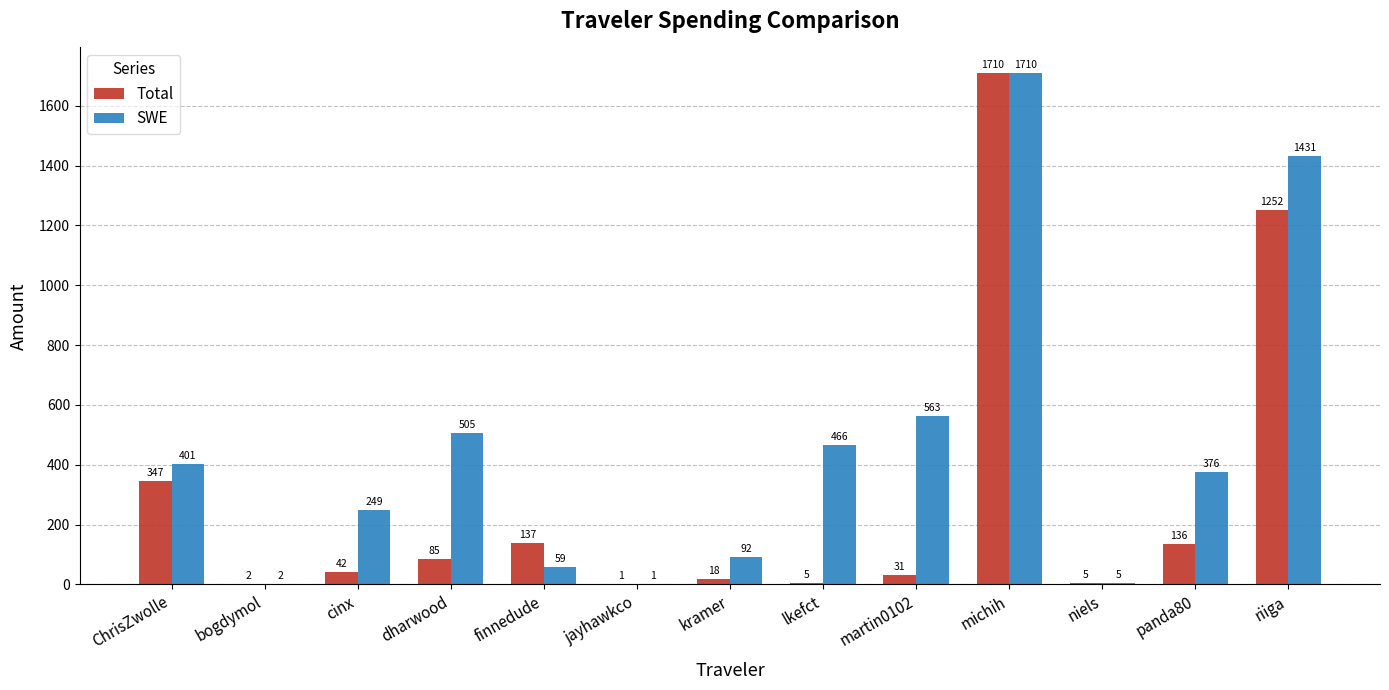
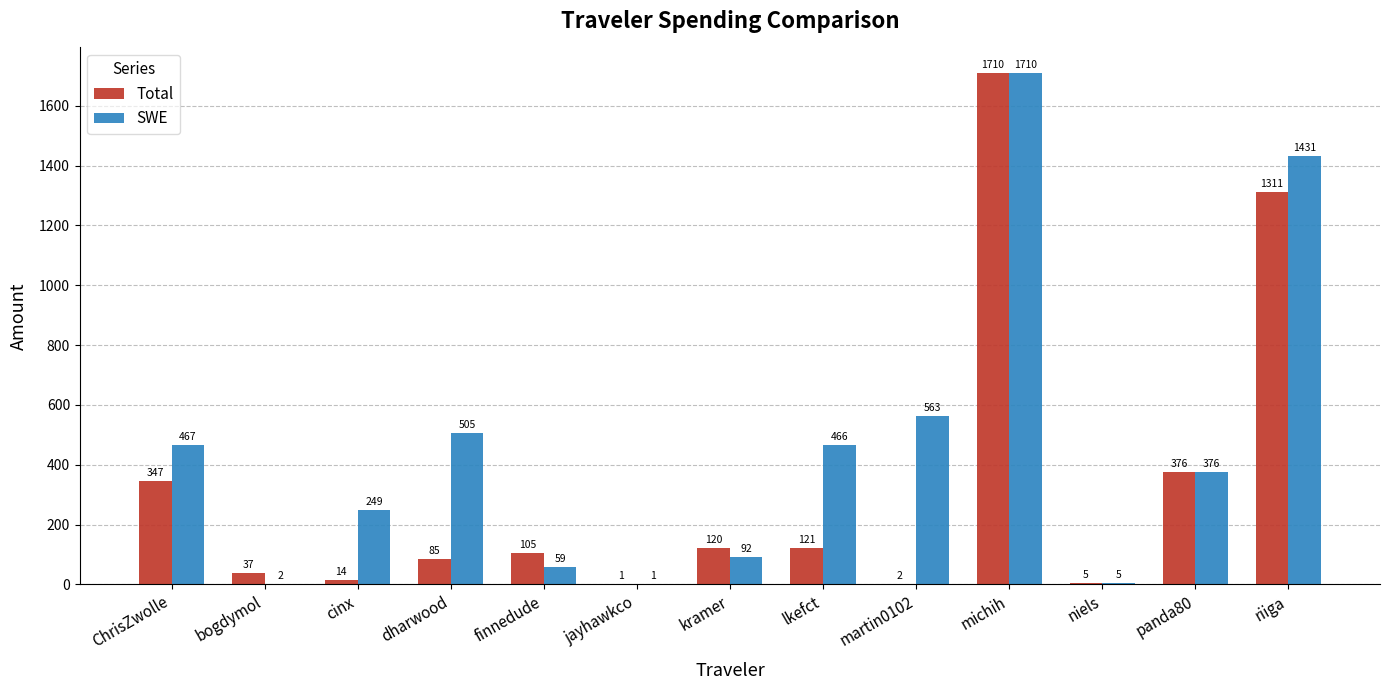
  {
    "Total": {
      "ChrisZwolle": 347,
-     "bogdymol": 2,
-     "cinx": 42,
+     "bogdymol": 37,
+     "cinx": 14,
      "dharwood": 85,
-     "finnedude": 137,
+     "finnedude": 105,
      "jayhawkco": 1,
-     "kramer": 18,
-     "lkefct": 5,
-     "martin0102": 31,
+     "kramer": 120,
+     "lkefct": 121,
+     "martin0102": 2,
      "michih": 1710,
      "niels": 5,
-     "panda80": 136,
-     "riiga": 1252
+     "panda80": 376,
+     "riiga": 1311
    },
    "SWE": {
-     "ChrisZwolle": 401,
+     "ChrisZwolle": 467,
      "bogdymol": 2,
      "cinx": 249,
      "dharwood": 505,
      "finnedude": 59,
      "jayhawkco": 1,
      "kramer": 92,
      "lkefct": 466,
      "martin0102": 563,
      "michih": 1710,
      "niels": 5,
      "panda80": 376,
      "riiga": 1431
    }
  }
